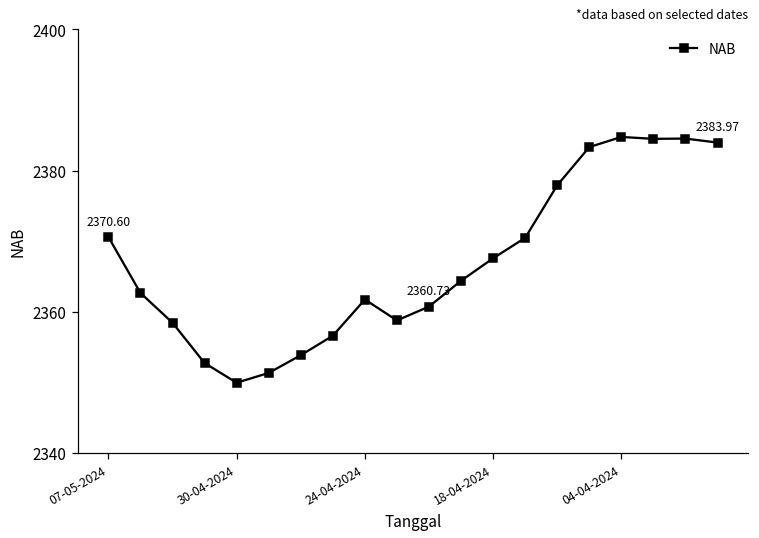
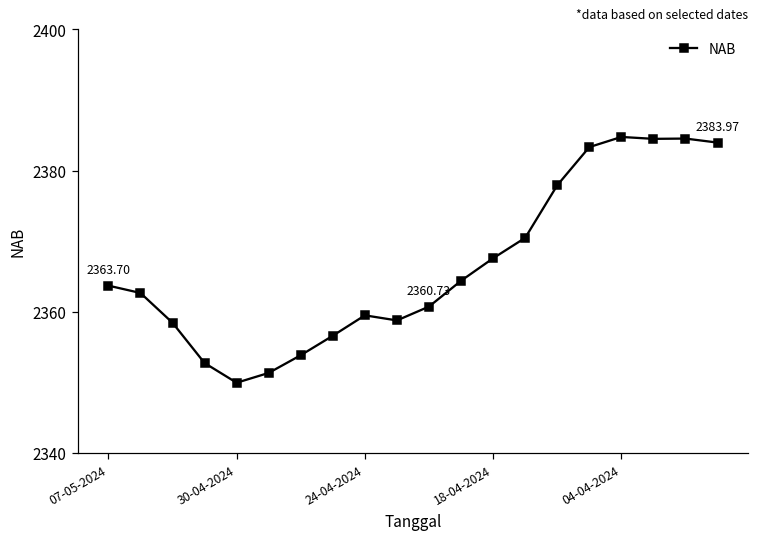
  {
-   "07-05-2024": 2370.60,
-   "24-04-2024": 2362
+   "07-05-2024": 2363.70,
+   "24-04-2024": 2359
  }
